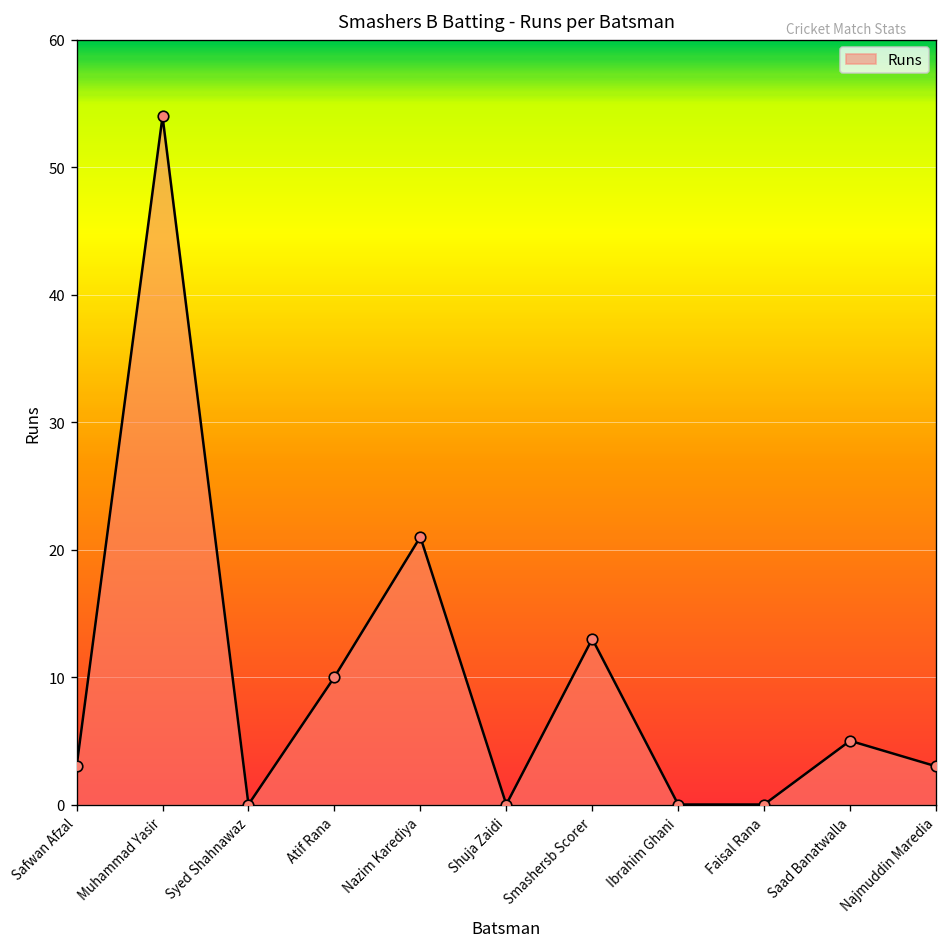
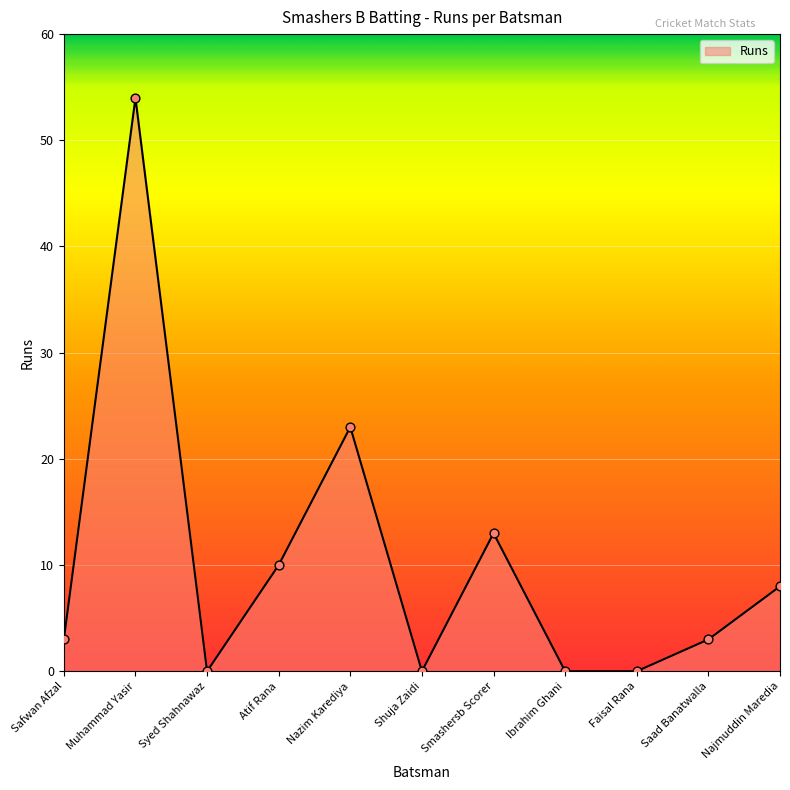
  {
    "Safwan Afzal": 3,
    "Muhammad Yasir": 54,
    "Syed Shahnawaz": 0,
    "Atif Rana": 10,
-   "Nazim Karediya": 21,
+   "Nazim Karediya": 23,
    "Shuja Zaidi": 0,
    "Smashersb Scorer": 13,
    "Ibrahim Ghani": 0,
    "Faisal Rana": 0,
-   "Saad Banatwalla": 5,
-   "Najmuddin Maredia": 3
+   "Saad Banatwalla": 3,
+   "Najmuddin Maredia": 8
  }
